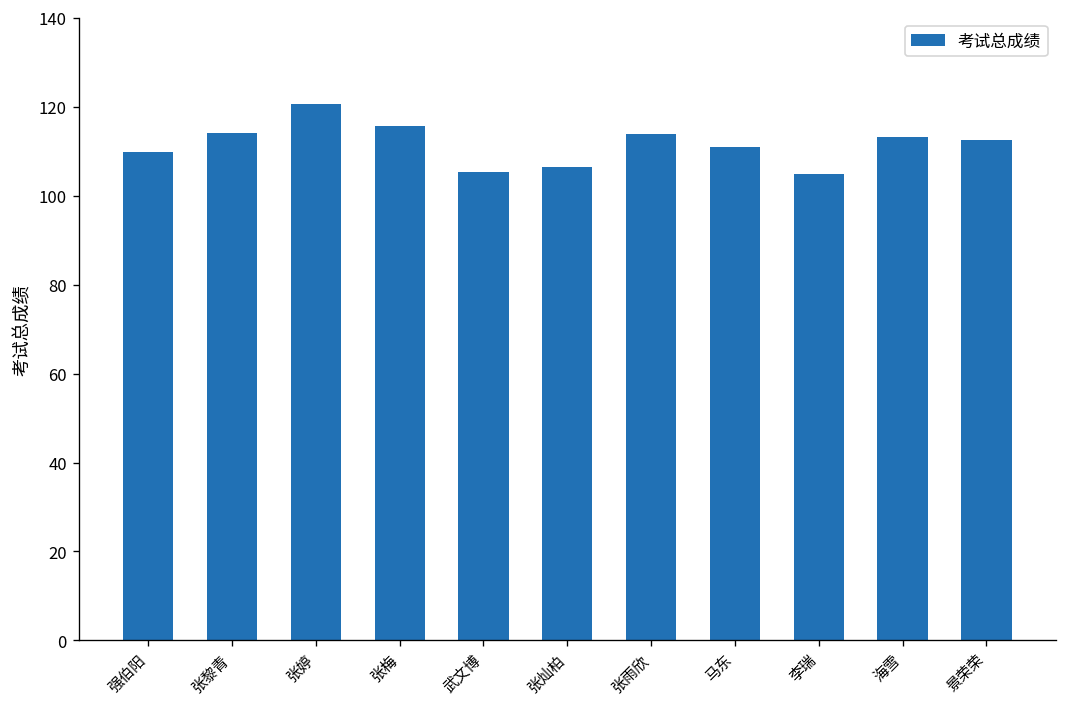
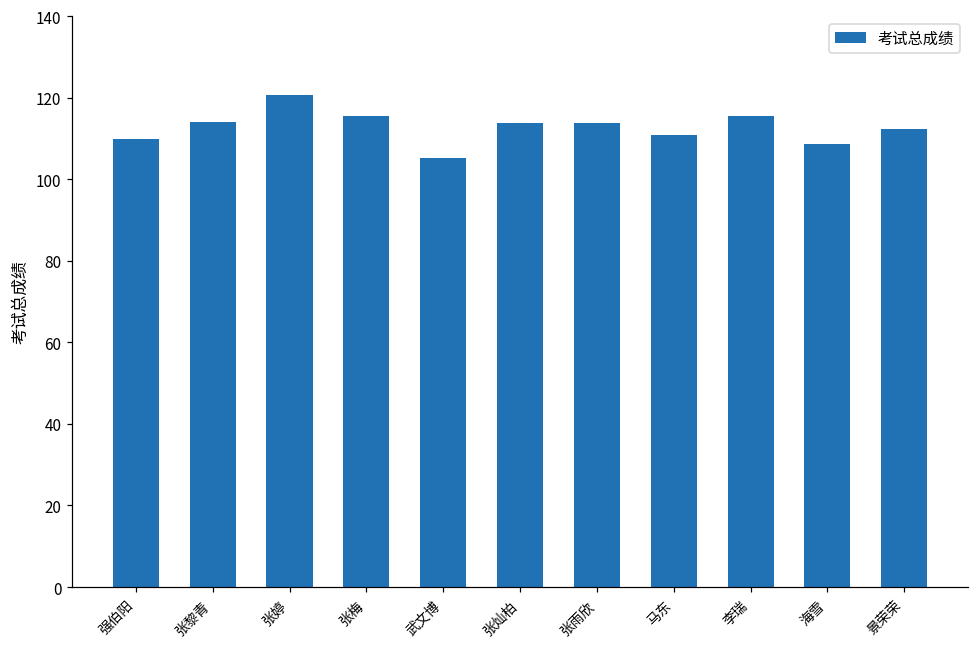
  {
    "强伯阳": 110,
    "张黎青": 114,
    "张婷": 121,
    "张梅": 116,
    "武文博": 105,
-   "张灿柏": 107,
+   "张灿柏": 114,
    "张雨欣": 114,
    "马东": 111,
-   "李瑞": 105,
-   "海雪": 113,
+   "李瑞": 116,
+   "海雪": 109,
    "景荣荣": 112
  }
